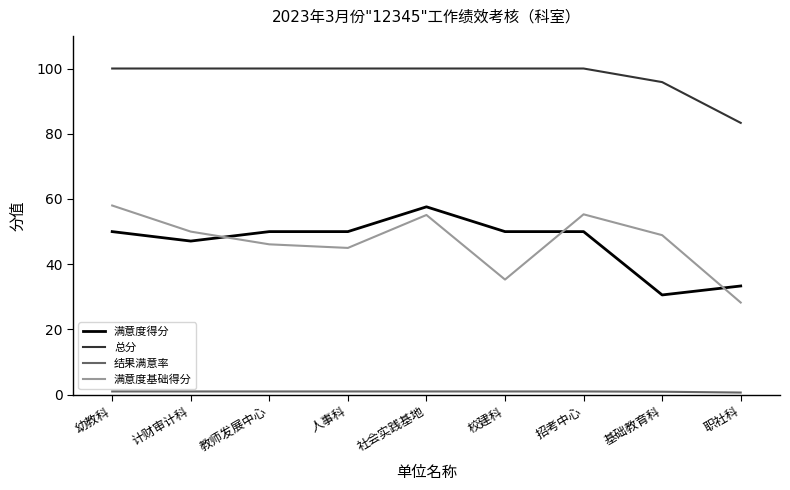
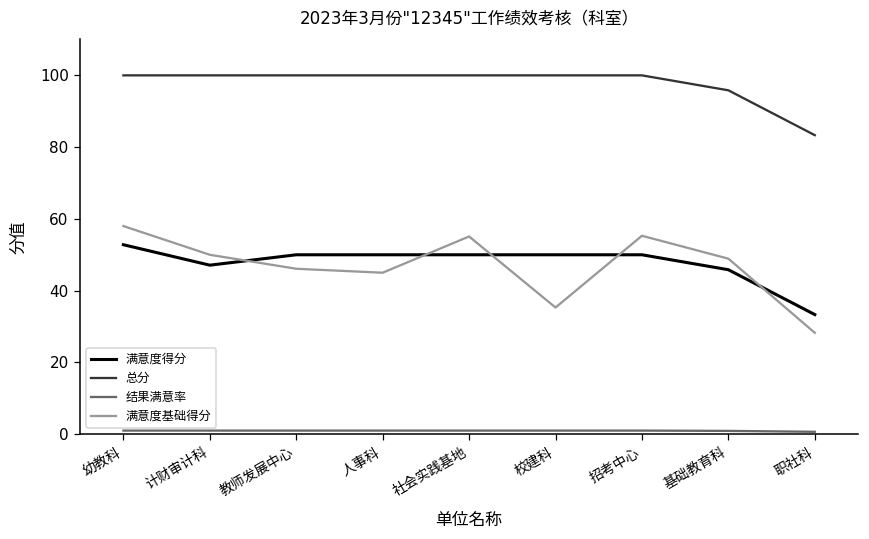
  {
    "满意度得分": {
-     "幼教科": 50,
+     "幼教科": 53,
      "计财审计科": 47,
      "教师发展中心": 50,
      "人事科": 50,
-     "社会实践基地": 58,
+     "社会实践基地": 50,
      "校建科": 50,
      "招考中心": 50,
-     "基础教育科": 31,
+     "基础教育科": 46,
      "职社科": 33
    },
    "总分": {
      "幼教科": 100,
      "计财审计科": 100,
      "教师发展中心": 100,
      "人事科": 100,
      "社会实践基地": 100,
      "校建科": 100,
      "招考中心": 100,
      "基础教育科": 96,
      "职社科": 83
    },
    "结果满意率": {
      "幼教科": 1,
      "计财审计科": 1,
      "教师发展中心": 1,
      "人事科": 1,
      "社会实践基地": 1,
      "校建科": 1,
      "招考中心": 1,
      "基础教育科": 1,
      "职社科": 1
    },
    "满意度基础得分": {
      "幼教科": 58,
      "计财审计科": 50,
      "教师发展中心": 46,
      "人事科": 45,
      "社会实践基地": 55,
      "校建科": 35,
      "招考中心": 55,
      "基础教育科": 49,
      "职社科": 28
    }
  }
